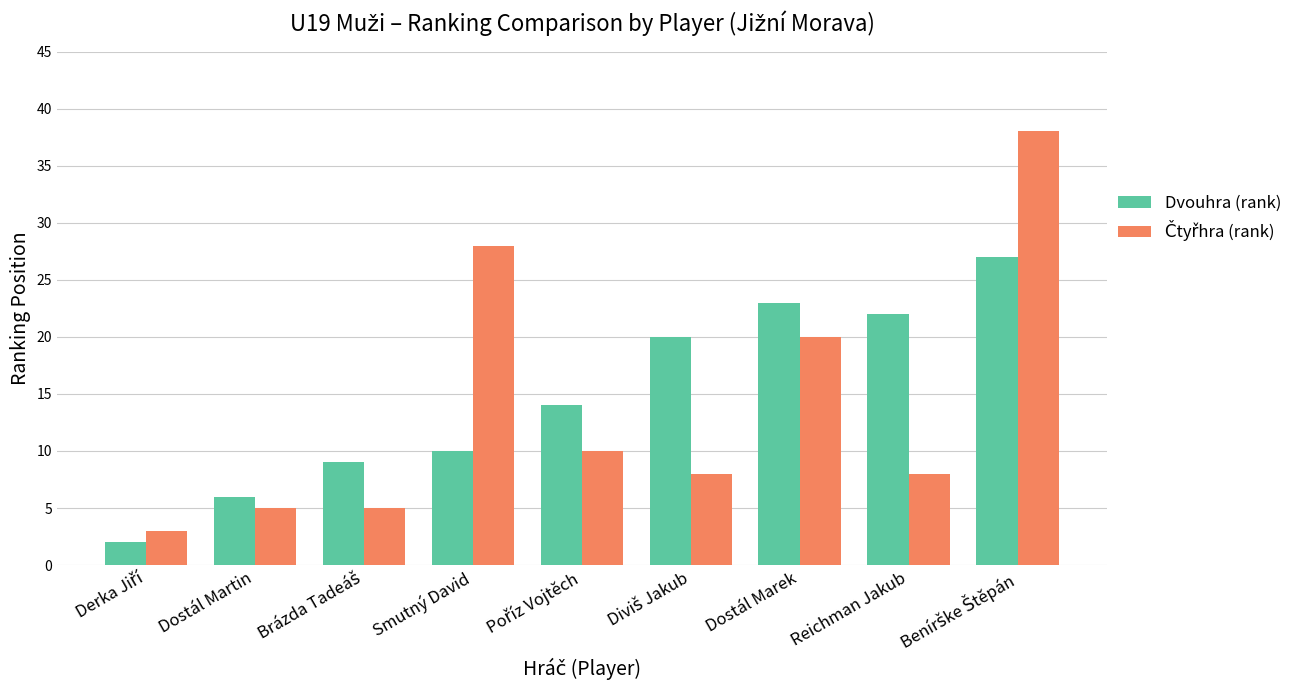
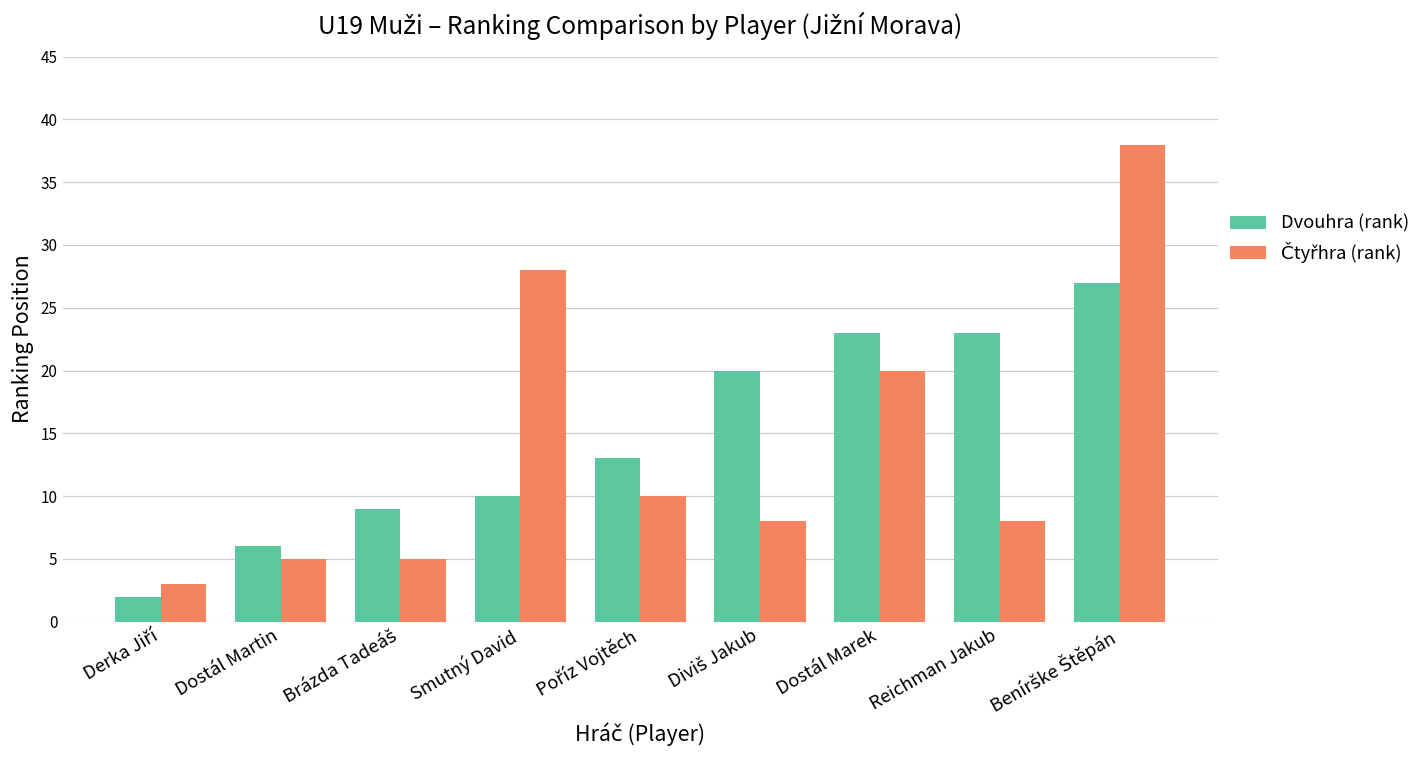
  {
    "Dvouhra (rank)": {
      "Derka Jiří": 2,
      "Dostál Martin": 6,
      "Brázda Tadeáš": 9,
      "Smutný David": 10,
-     "Poříz Vojtěch": 14,
+     "Poříz Vojtěch": 13,
      "Diviš Jakub": 20,
      "Dostál Marek": 23,
-     "Reichman Jakub": 22,
+     "Reichman Jakub": 23,
      "Benírške Štěpán": 27
    },
    "Čtyřhra (rank)": {
      "Derka Jiří": 3,
      "Dostál Martin": 5,
      "Brázda Tadeáš": 5,
      "Smutný David": 28,
      "Poříz Vojtěch": 10,
      "Diviš Jakub": 8,
      "Dostál Marek": 20,
      "Reichman Jakub": 8,
      "Benírške Štěpán": 38
    }
  }
